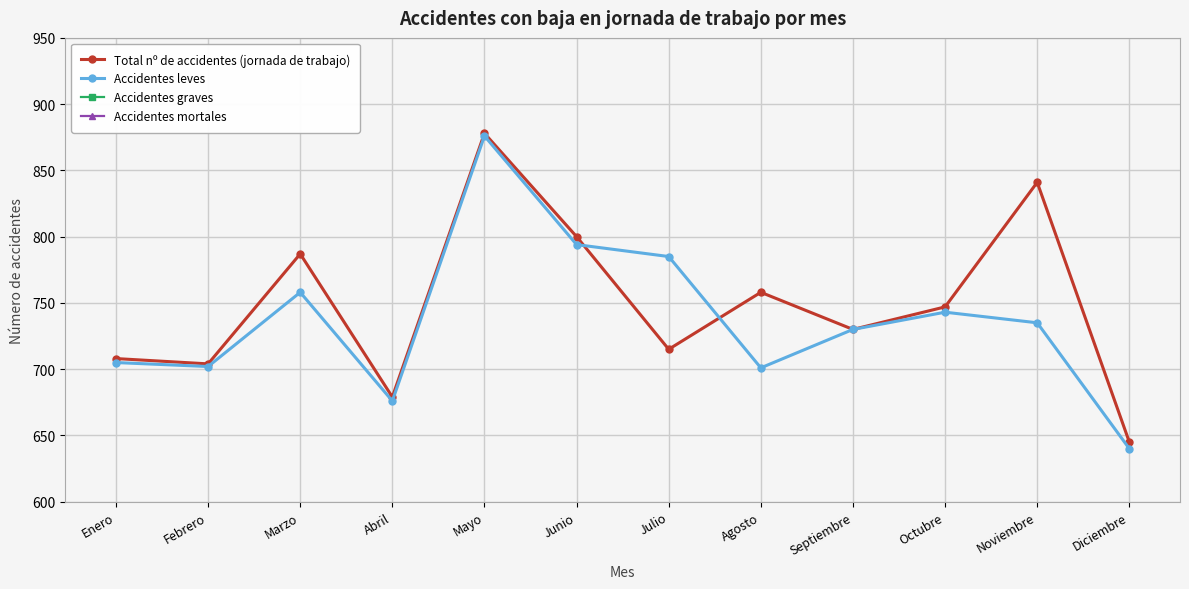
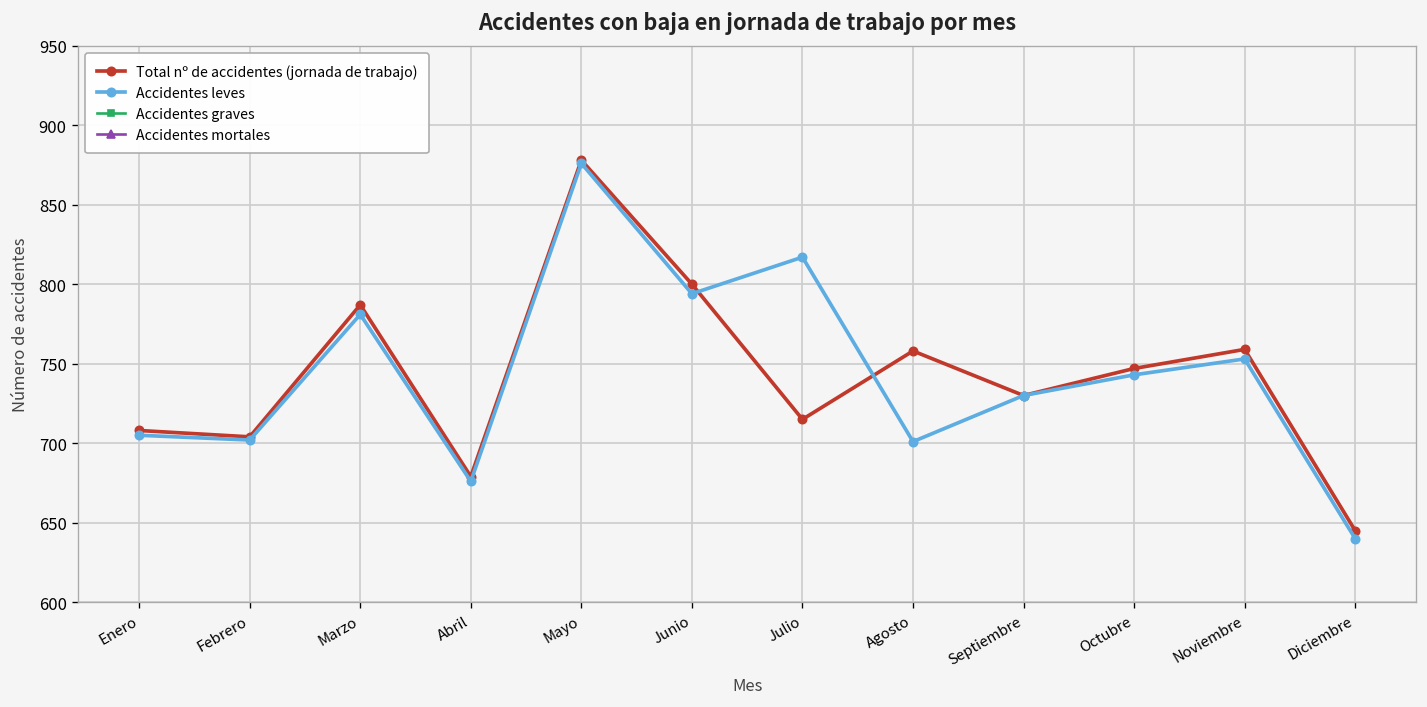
  {
    "Total nº de accidentes (jornada de trabajo)": {
      "Enero": 708,
      "Febrero": 704,
      "Marzo": 787,
      "Abril": 679,
      "Mayo": 878,
      "Junio": 800,
      "Julio": 715,
      "Agosto": 758,
      "Octubre": 747,
-     "Noviembre": 841,
+     "Noviembre": 759,
      "Diciembre": 645
    },
    "Accidentes leves": {
      "Enero": 705,
      "Febrero": 702,
-     "Marzo": 758,
+     "Marzo": 781,
      "Abril": 676,
      "Mayo": 876,
      "Junio": 794,
-     "Julio": 785,
+     "Julio": 817,
      "Agosto": 701,
      "Octubre": 743,
-     "Noviembre": 735,
+     "Noviembre": 753,
      "Diciembre": 640
    }
  }
